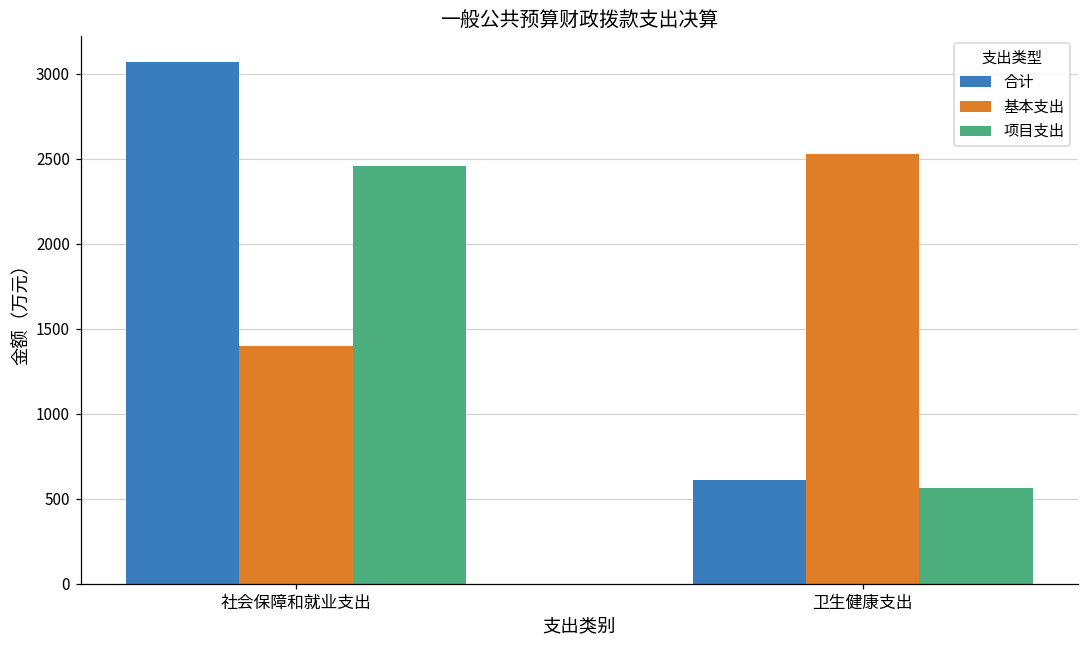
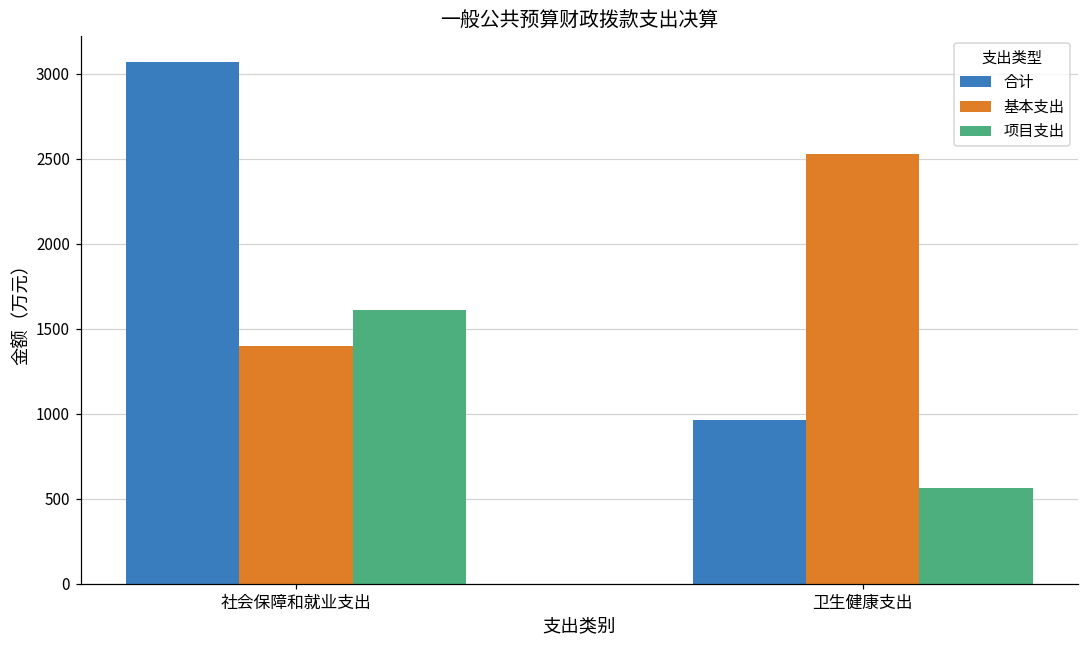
  {
    "合计": {
      "社会保障和就业支出": 3070,
-     "卫生健康支出": 610
+     "卫生健康支出": 960
    },
    "基本支出": {
      "社会保障和就业支出": 1400,
      "卫生健康支出": 2530
    },
    "项目支出": {
-     "社会保障和就业支出": 2460,
+     "社会保障和就业支出": 1610,
      "卫生健康支出": 560
    }
  }
